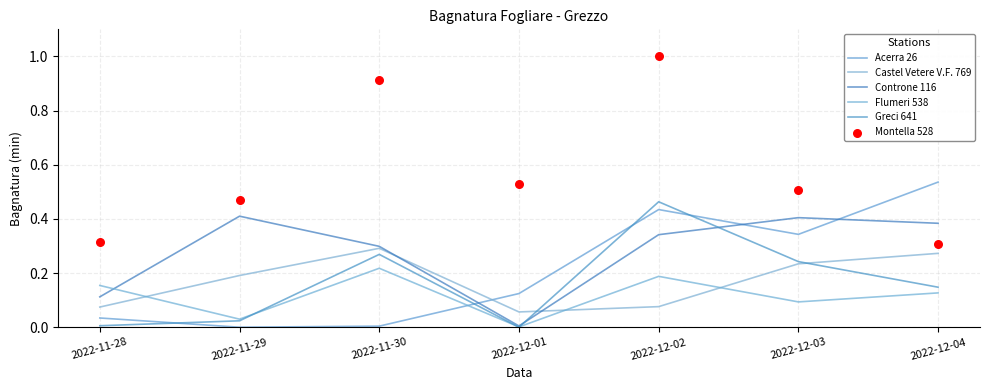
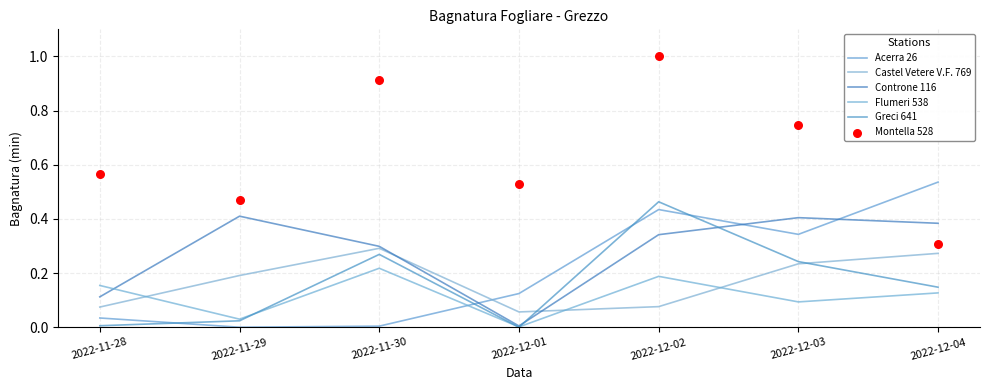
  {
    "Montella 528": {
-     "2022-11-28": 0.31,
-     "2022-12-03": 0.51
+     "2022-11-28": 0.57,
+     "2022-12-03": 0.75
    }
  }
